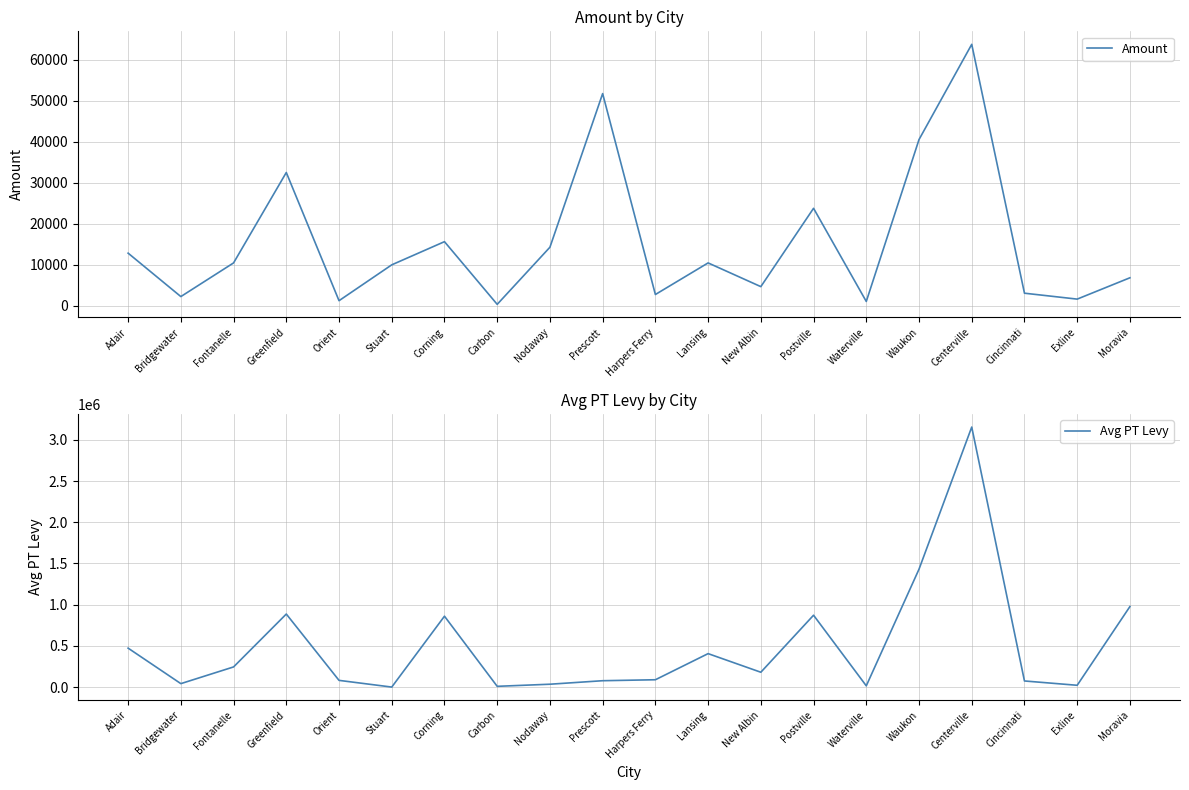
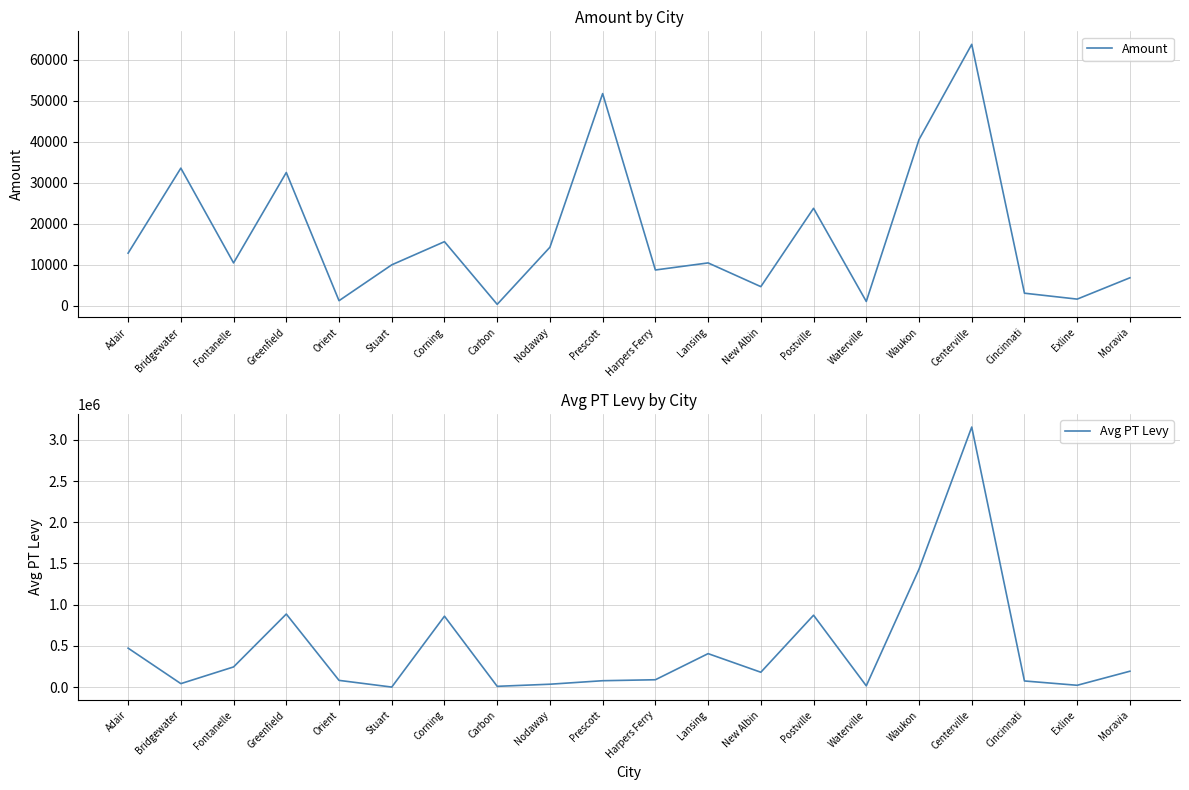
  {
    "Amount by City": {
      "Adair": 13000,
-     "Bridgewater": 2000,
+     "Bridgewater": 34000,
      "Fontanelle": 10000,
      "Greenfield": 33000,
      "Orient": 1000,
      "Stuart": 10000,
      "Corning": 16000,
      "Carbon": 0,
      "Nodaway": 14000,
      "Prescott": 52000,
-     "Harpers Ferry": 3000,
+     "Harpers Ferry": 9000,
      "Lansing": 10000,
      "New Albin": 5000,
      "Postville": 24000,
      "Waterville": 1000,
      "Waukon": 41000,
      "Centerville": 64000,
      "Cincinnati": 3000,
      "Exline": 2000,
      "Moravia": 7000
    },
    "Avg PT Levy by City": {
      "Adair": 500000,
      "Bridgewater": 0,
      "Fontanelle": 200000,
      "Greenfield": 900000,
      "Orient": 100000,
      "Stuart": 0,
      "Corning": 900000,
      "Carbon": 0,
      "Nodaway": 0,
      "Prescott": 100000,
      "Harpers Ferry": 100000,
      "Lansing": 400000,
      "New Albin": 200000,
      "Postville": 900000,
      "Waterville": 0,
      "Waukon": 1400000,
      "Centerville": 3200000,
      "Cincinnati": 100000,
      "Exline": 0,
-     "Moravia": 1000000
+     "Moravia": 200000
    }
  }
